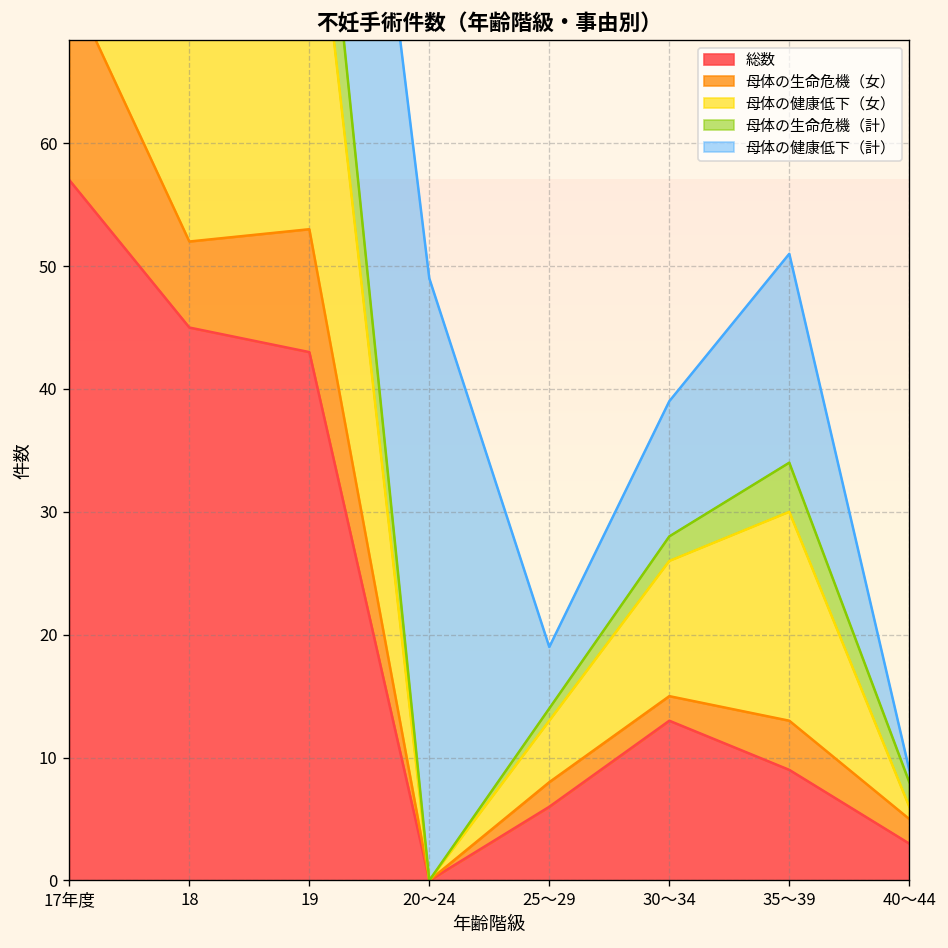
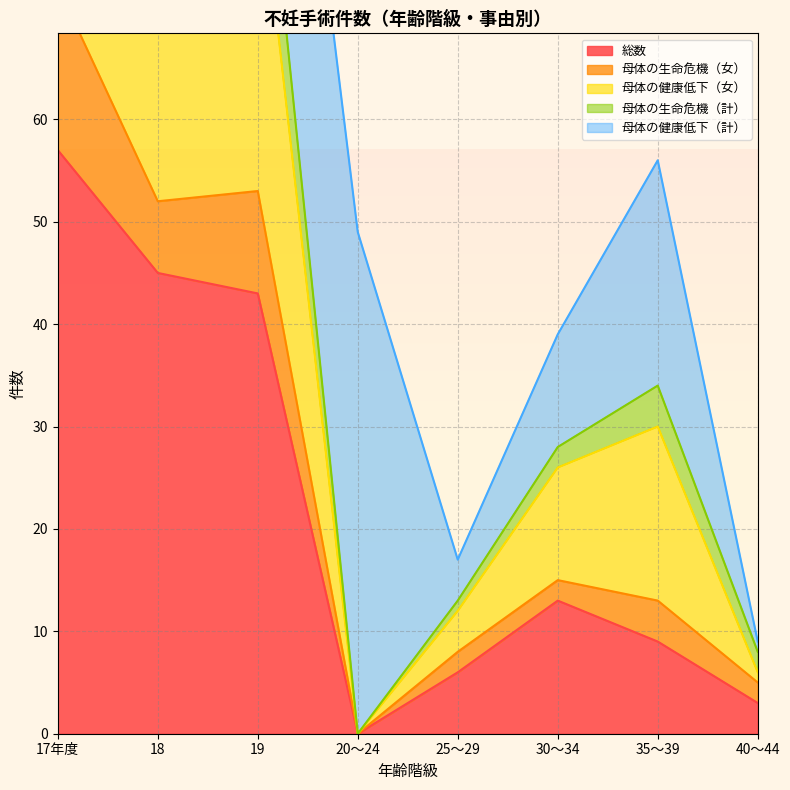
  {
    "総数": {
      "17年度": 57,
      "18": 45,
      "19": 43,
      "25～29": 6,
      "30～34": 13,
      "35～39": 9,
      "40～44": 3
    },
    "母体の生命危機（女）": {
      "18": 7,
      "19": 10,
      "25～29": 2,
      "30～34": 2,
      "35～39": 4,
      "40～44": 2
    },
    "母体の健康低下（女）": {
-     "25～29": 5,
+     "25～29": 4,
      "30～34": 11,
      "35～39": 17,
      "40～44": 1
    },
    "母体の生命危機（計）": {
      "25～29": 1,
      "30～34": 2,
      "35～39": 4,
      "40～44": 2
    },
    "母体の健康低下（計）": {
      "20～24": 49,
-     "25～29": 5,
+     "25～29": 4,
      "30～34": 11,
-     "35～39": 17,
+     "35～39": 22,
      "40～44": 1
    }
  }
